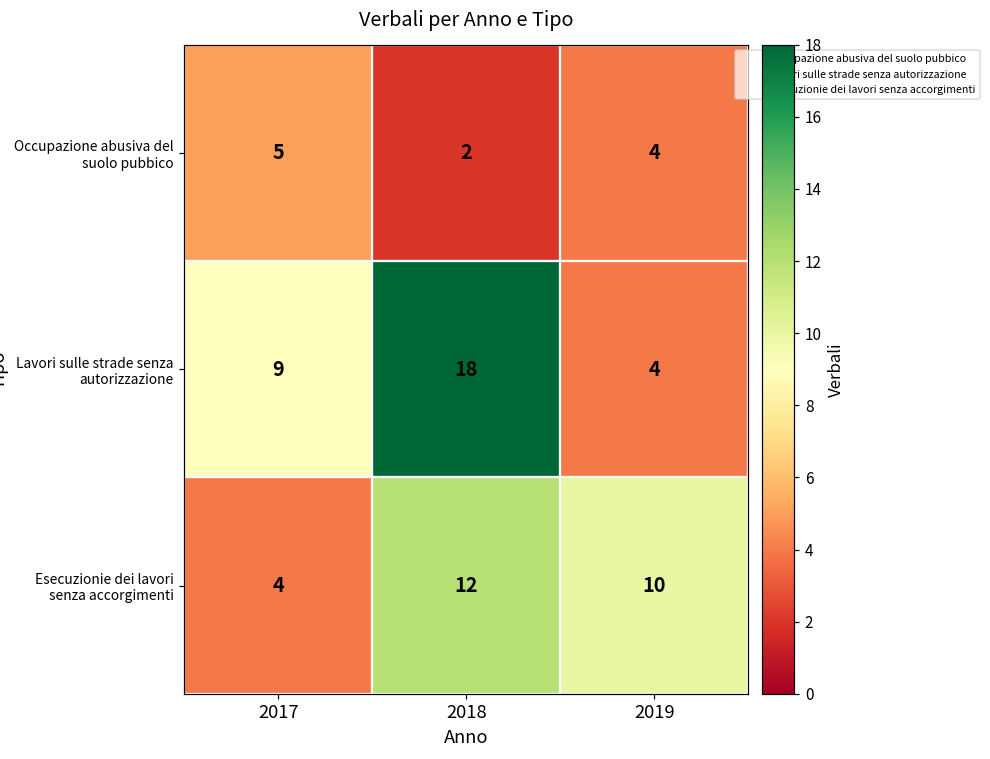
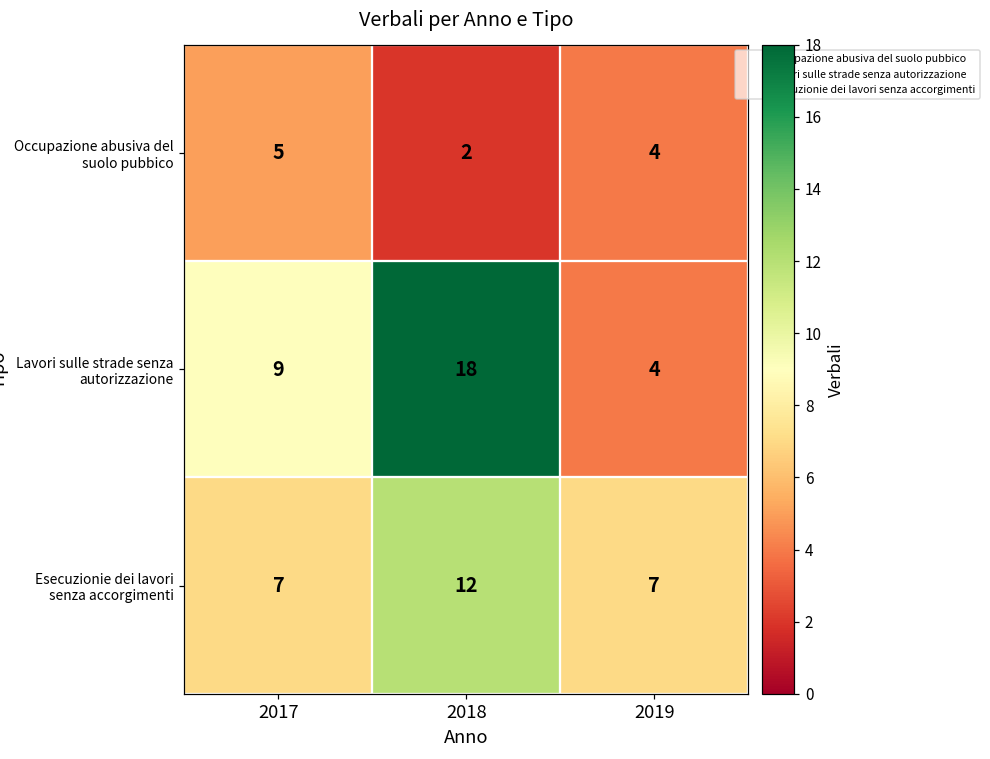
  {
    "Occupazione abusiva del suolo pubbico": {
      "2017": 5,
      "2018": 2,
      "2019": 4
    },
    "Lavori sulle strade senza autorizzazione": {
      "2017": 9,
      "2018": 18,
      "2019": 4
    },
    "Esecuzionie dei lavori senza accorgimenti": {
-     "2017": 4,
+     "2017": 7,
      "2018": 12,
-     "2019": 10
+     "2019": 7
    }
  }
